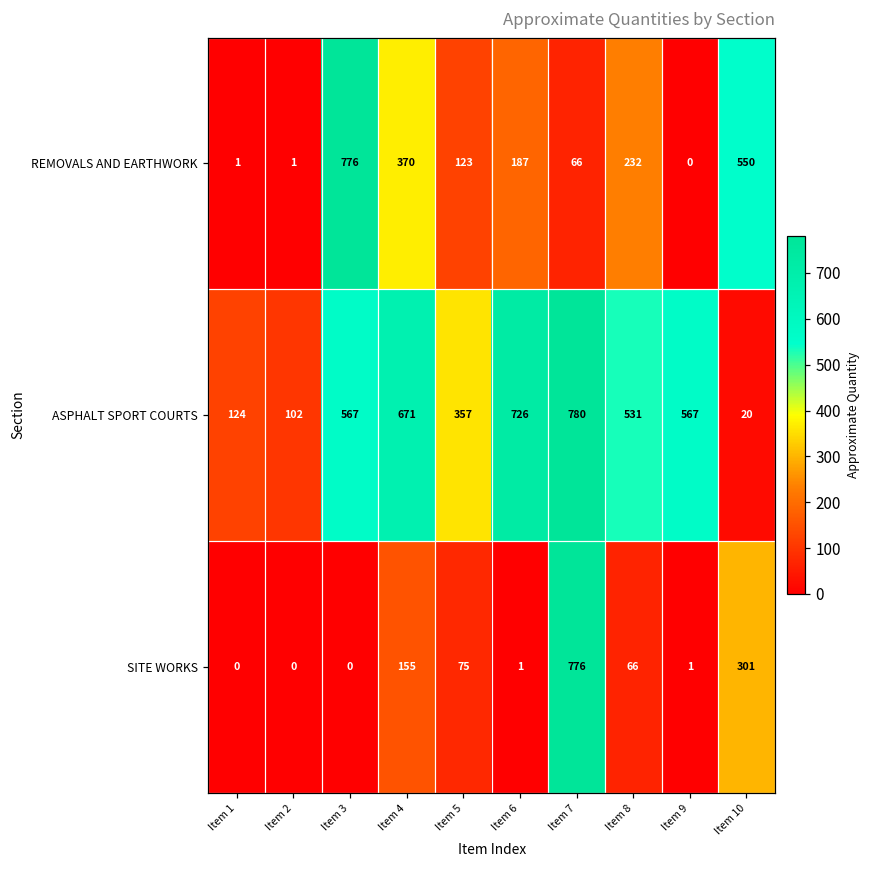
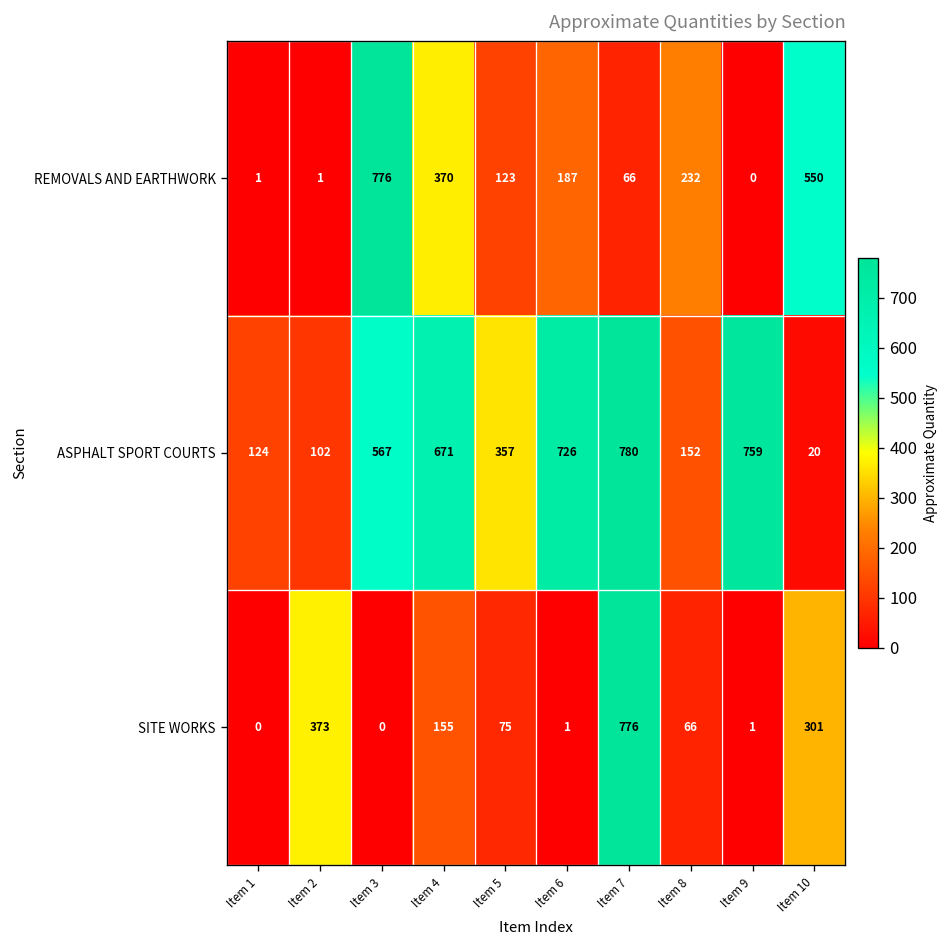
  {
    "REMOVALS AND EARTHWORK": {
      "Item 1": 1,
      "Item 2": 1,
      "Item 3": 776,
      "Item 4": 370,
      "Item 5": 123,
      "Item 6": 187,
      "Item 7": 66,
      "Item 8": 232,
      "Item 9": 0,
      "Item 10": 550
    },
    "ASPHALT SPORT COURTS": {
      "Item 1": 124,
      "Item 2": 102,
      "Item 3": 567,
      "Item 4": 671,
      "Item 5": 357,
      "Item 6": 726,
      "Item 7": 780,
-     "Item 8": 531,
-     "Item 9": 567,
+     "Item 8": 152,
+     "Item 9": 759,
      "Item 10": 20
    },
    "SITE WORKS": {
      "Item 1": 0,
-     "Item 2": 0,
+     "Item 2": 373,
      "Item 3": 0,
      "Item 4": 155,
      "Item 5": 75,
      "Item 6": 1,
      "Item 7": 776,
      "Item 8": 66,
      "Item 9": 1,
      "Item 10": 301
    }
  }
